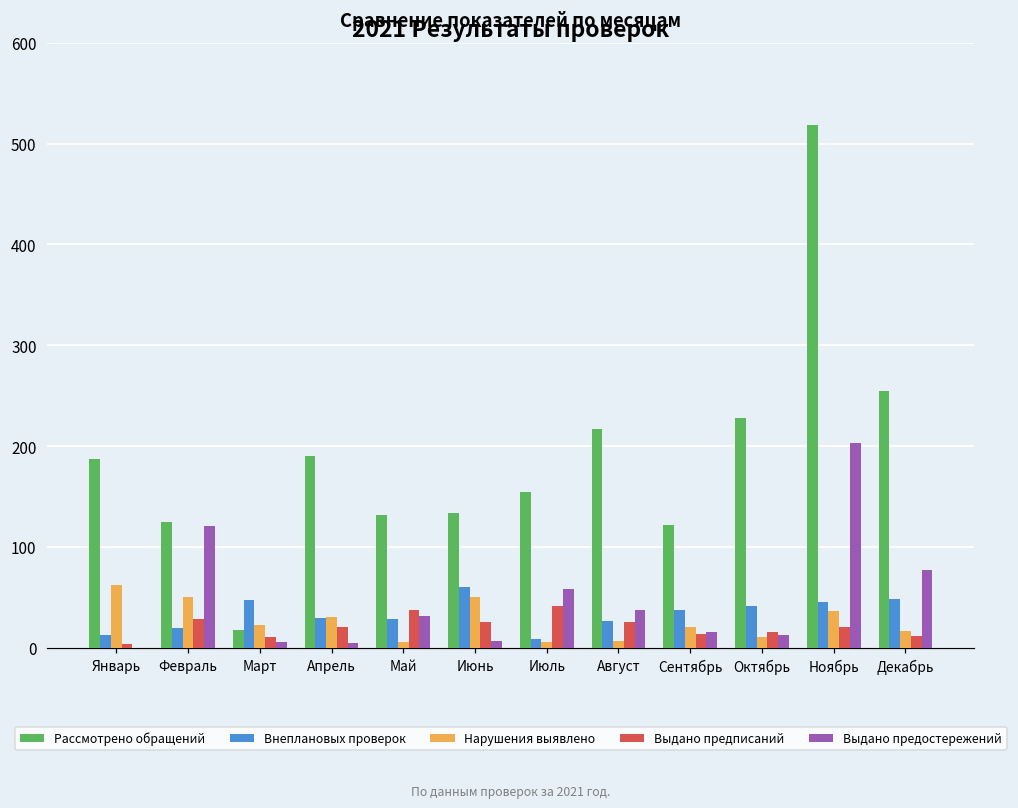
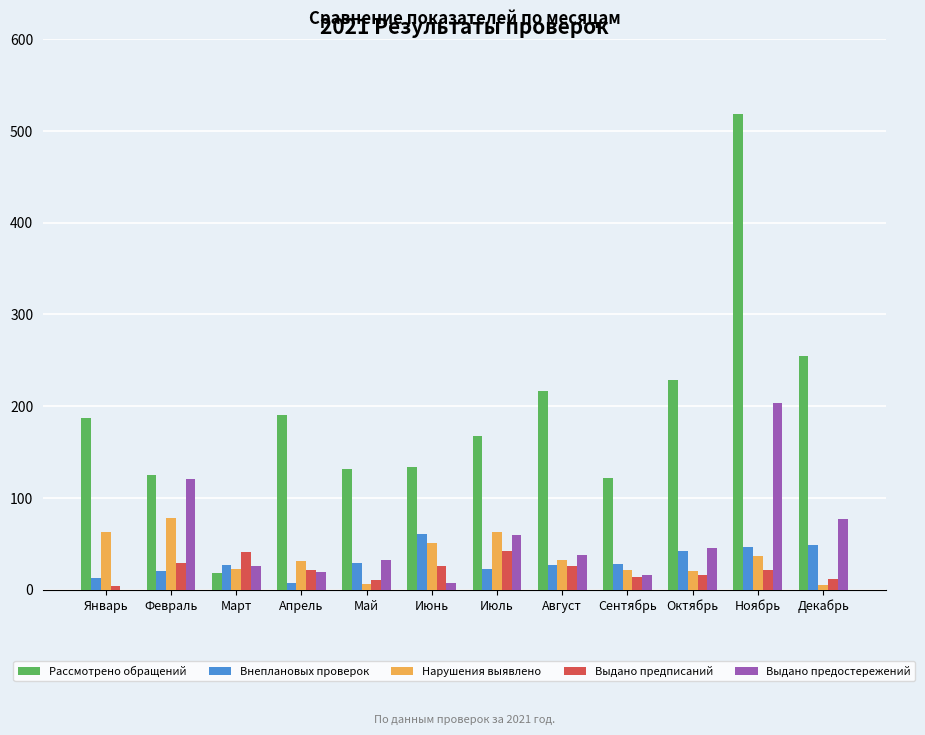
  {
    "Рассмотрено обращений": {
      "Январь": 190,
      "Февраль": 130,
      "Март": 20,
      "Апрель": 190,
      "Май": 130,
      "Июнь": 130,
-     "Июль": 160,
+     "Июль": 170,
      "Август": 220,
      "Сентябрь": 120,
      "Октябрь": 230,
      "Ноябрь": 520,
      "Декабрь": 260
    },
    "Внеплановых проверок": {
      "Январь": 10,
      "Февраль": 20,
-     "Март": 50,
-     "Апрель": 30,
+     "Март": 30,
+     "Апрель": 10,
      "Май": 30,
      "Июнь": 60,
-     "Июль": 10,
+     "Июль": 20,
      "Август": 30,
-     "Сентябрь": 40,
+     "Сентябрь": 30,
      "Октябрь": 40,
      "Ноябрь": 50,
      "Декабрь": 50
    },
    "Нарушения выявлено": {
      "Январь": 60,
-     "Февраль": 50,
+     "Февраль": 80,
      "Март": 20,
      "Апрель": 30,
      "Май": 10,
      "Июнь": 50,
-     "Июль": 10,
-     "Август": 10,
+     "Июль": 60,
+     "Август": 30,
      "Сентябрь": 20,
-     "Октябрь": 10,
+     "Октябрь": 20,
      "Ноябрь": 40,
-     "Декабрь": 20
+     "Декабрь": 10
    },
    "Выдано предписаний": {
      "Январь": 0,
      "Февраль": 30,
-     "Март": 10,
+     "Март": 40,
      "Апрель": 20,
-     "Май": 40,
+     "Май": 10,
      "Июнь": 30,
      "Июль": 40,
      "Август": 30,
      "Сентябрь": 10,
      "Октябрь": 20,
      "Ноябрь": 20,
      "Декабрь": 10
    },
    "Выдано предостережений": {
      "Январь": 0,
      "Февраль": 120,
-     "Март": 10,
-     "Апрель": 10,
+     "Март": 30,
+     "Апрель": 20,
      "Май": 30,
      "Июнь": 10,
      "Июль": 60,
      "Август": 40,
      "Сентябрь": 20,
-     "Октябрь": 10,
+     "Октябрь": 50,
      "Ноябрь": 200,
      "Декабрь": 80
    }
  }
